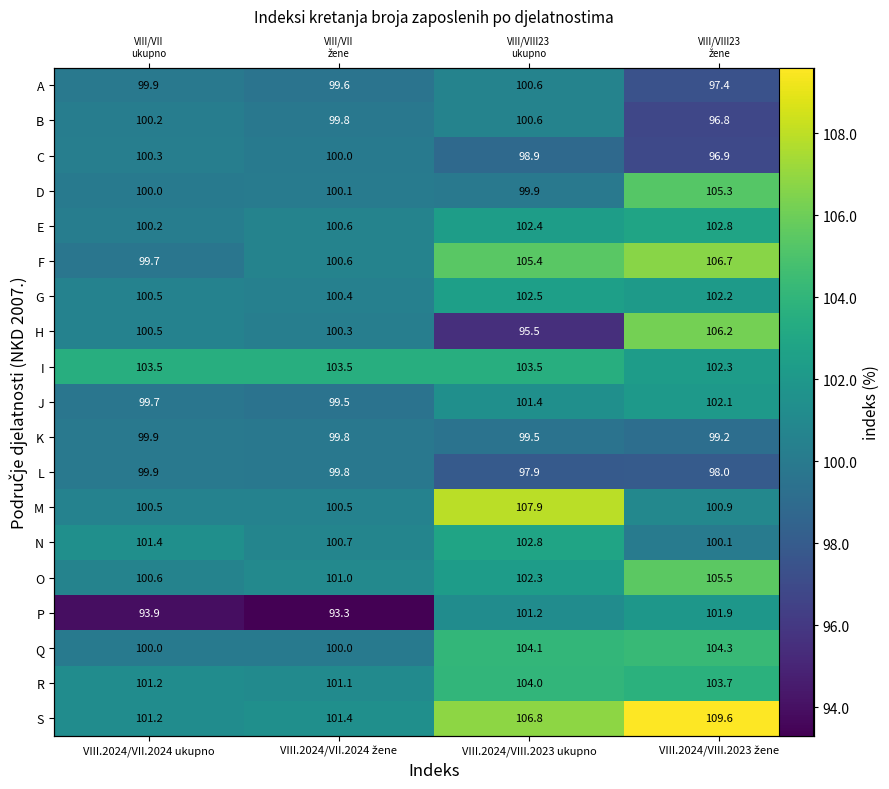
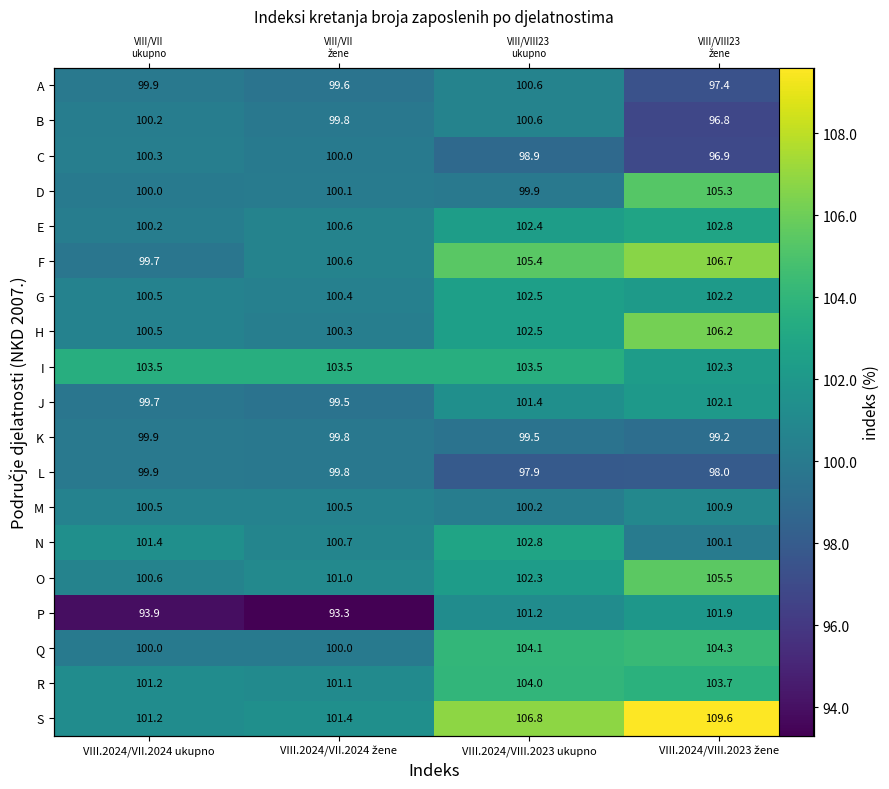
  {
    "A": {
      "VIII.2024/VII.2024 ukupno": 99.9,
      "VIII.2024/VII.2024 žene": 99.6,
      "VIII.2024/VIII.2023 ukupno": 100.6,
      "VIII.2024/VIII.2023 žene": 97.4
    },
    "B": {
      "VIII.2024/VII.2024 ukupno": 100.2,
      "VIII.2024/VII.2024 žene": 99.8,
      "VIII.2024/VIII.2023 ukupno": 100.6,
      "VIII.2024/VIII.2023 žene": 96.8
    },
    "C": {
      "VIII.2024/VII.2024 ukupno": 100.3,
      "VIII.2024/VII.2024 žene": 100.0,
      "VIII.2024/VIII.2023 ukupno": 98.9,
      "VIII.2024/VIII.2023 žene": 96.9
    },
    "D": {
      "VIII.2024/VII.2024 ukupno": 100.0,
      "VIII.2024/VII.2024 žene": 100.1,
      "VIII.2024/VIII.2023 ukupno": 99.9,
      "VIII.2024/VIII.2023 žene": 105.3
    },
    "E": {
      "VIII.2024/VII.2024 ukupno": 100.2,
      "VIII.2024/VII.2024 žene": 100.6,
      "VIII.2024/VIII.2023 ukupno": 102.4,
      "VIII.2024/VIII.2023 žene": 102.8
    },
    "F": {
      "VIII.2024/VII.2024 ukupno": 99.7,
      "VIII.2024/VII.2024 žene": 100.6,
      "VIII.2024/VIII.2023 ukupno": 105.4,
      "VIII.2024/VIII.2023 žene": 106.7
    },
    "G": {
      "VIII.2024/VII.2024 ukupno": 100.5,
      "VIII.2024/VII.2024 žene": 100.4,
      "VIII.2024/VIII.2023 ukupno": 102.5,
      "VIII.2024/VIII.2023 žene": 102.2
    },
    "H": {
      "VIII.2024/VII.2024 ukupno": 100.5,
      "VIII.2024/VII.2024 žene": 100.3,
-     "VIII.2024/VIII.2023 ukupno": 95.5,
+     "VIII.2024/VIII.2023 ukupno": 102.5,
      "VIII.2024/VIII.2023 žene": 106.2
    },
    "I": {
      "VIII.2024/VII.2024 ukupno": 103.5,
      "VIII.2024/VII.2024 žene": 103.5,
      "VIII.2024/VIII.2023 ukupno": 103.5,
      "VIII.2024/VIII.2023 žene": 102.3
    },
    "J": {
      "VIII.2024/VII.2024 ukupno": 99.7,
      "VIII.2024/VII.2024 žene": 99.5,
      "VIII.2024/VIII.2023 ukupno": 101.4,
      "VIII.2024/VIII.2023 žene": 102.1
    },
    "K": {
      "VIII.2024/VII.2024 ukupno": 99.9,
      "VIII.2024/VII.2024 žene": 99.8,
      "VIII.2024/VIII.2023 ukupno": 99.5,
      "VIII.2024/VIII.2023 žene": 99.2
    },
    "L": {
      "VIII.2024/VII.2024 ukupno": 99.9,
      "VIII.2024/VII.2024 žene": 99.8,
      "VIII.2024/VIII.2023 ukupno": 97.9,
      "VIII.2024/VIII.2023 žene": 98.0
    },
    "M": {
      "VIII.2024/VII.2024 ukupno": 100.5,
      "VIII.2024/VII.2024 žene": 100.5,
-     "VIII.2024/VIII.2023 ukupno": 107.9,
+     "VIII.2024/VIII.2023 ukupno": 100.2,
      "VIII.2024/VIII.2023 žene": 100.9
    },
    "N": {
      "VIII.2024/VII.2024 ukupno": 101.4,
      "VIII.2024/VII.2024 žene": 100.7,
      "VIII.2024/VIII.2023 ukupno": 102.8,
      "VIII.2024/VIII.2023 žene": 100.1
    },
    "O": {
      "VIII.2024/VII.2024 ukupno": 100.6,
      "VIII.2024/VII.2024 žene": 101.0,
      "VIII.2024/VIII.2023 ukupno": 102.3,
      "VIII.2024/VIII.2023 žene": 105.5
    },
    "P": {
      "VIII.2024/VII.2024 ukupno": 93.9,
      "VIII.2024/VII.2024 žene": 93.3,
      "VIII.2024/VIII.2023 ukupno": 101.2,
      "VIII.2024/VIII.2023 žene": 101.9
    },
    "Q": {
      "VIII.2024/VII.2024 ukupno": 100.0,
      "VIII.2024/VII.2024 žene": 100.0,
      "VIII.2024/VIII.2023 ukupno": 104.1,
      "VIII.2024/VIII.2023 žene": 104.3
    },
    "R": {
      "VIII.2024/VII.2024 ukupno": 101.2,
      "VIII.2024/VII.2024 žene": 101.1,
      "VIII.2024/VIII.2023 ukupno": 104.0,
      "VIII.2024/VIII.2023 žene": 103.7
    },
    "S": {
      "VIII.2024/VII.2024 ukupno": 101.2,
      "VIII.2024/VII.2024 žene": 101.4,
      "VIII.2024/VIII.2023 ukupno": 106.8,
      "VIII.2024/VIII.2023 žene": 109.6
    }
  }
